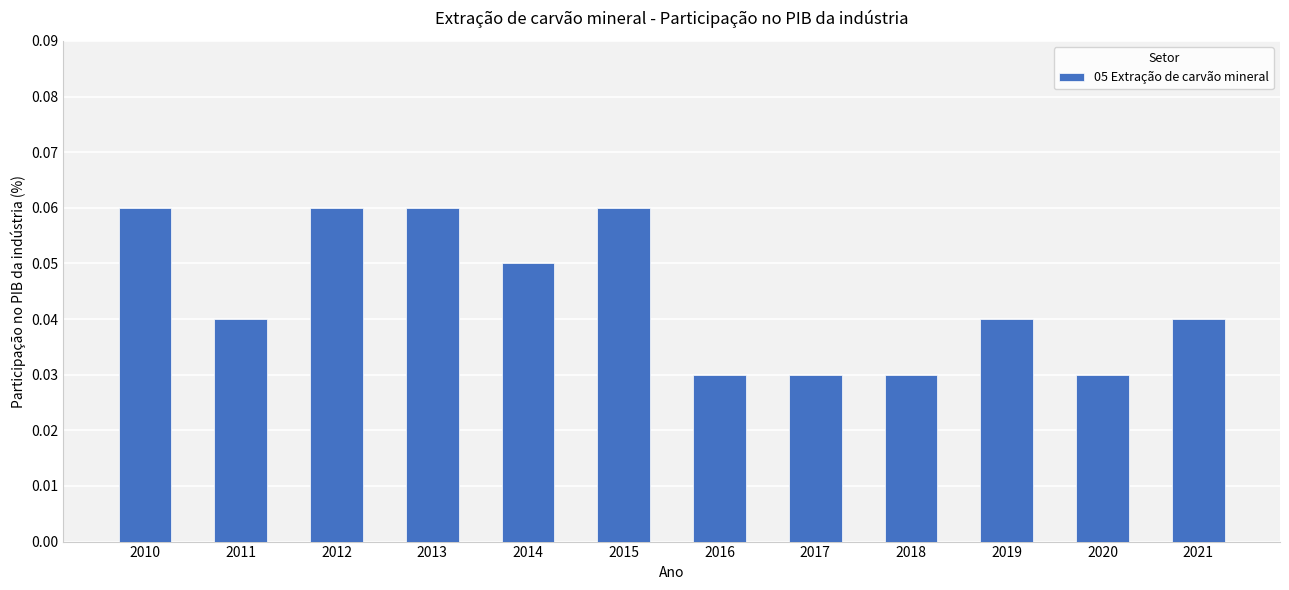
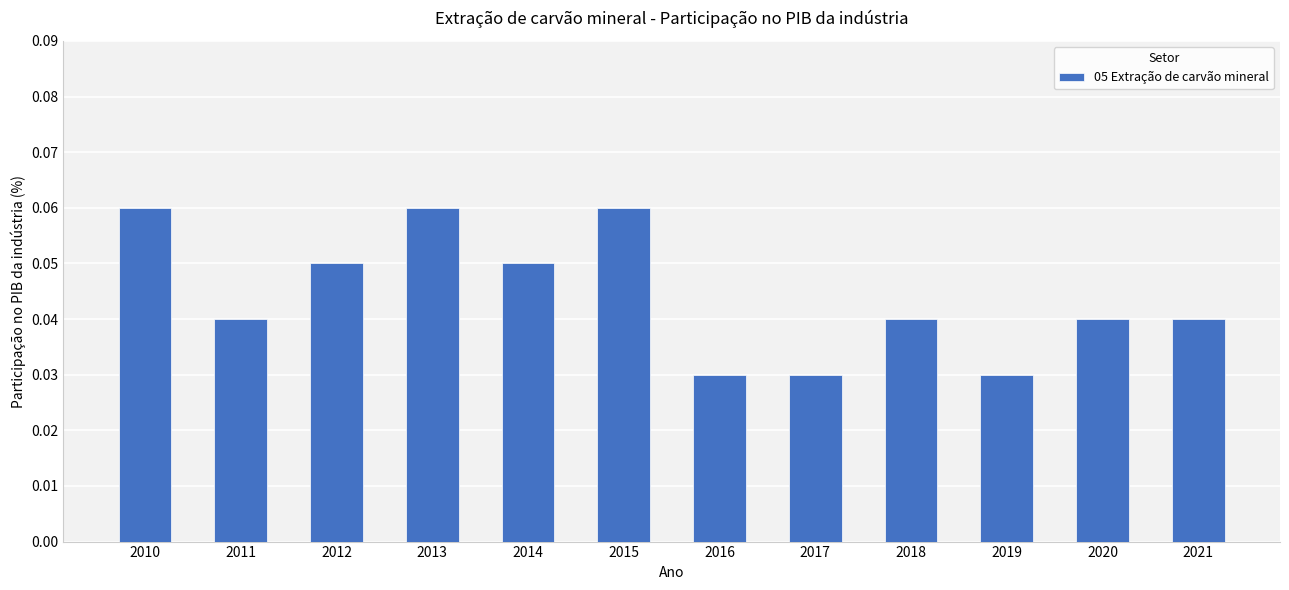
  {
    "2010": 0.06,
    "2011": 0.04,
-   "2012": 0.06,
+   "2012": 0.05,
    "2013": 0.06,
    "2014": 0.05,
    "2015": 0.06,
    "2016": 0.03,
    "2017": 0.03,
-   "2018": 0.03,
-   "2019": 0.04,
-   "2020": 0.03,
+   "2018": 0.04,
+   "2019": 0.03,
+   "2020": 0.04,
    "2021": 0.04
  }
